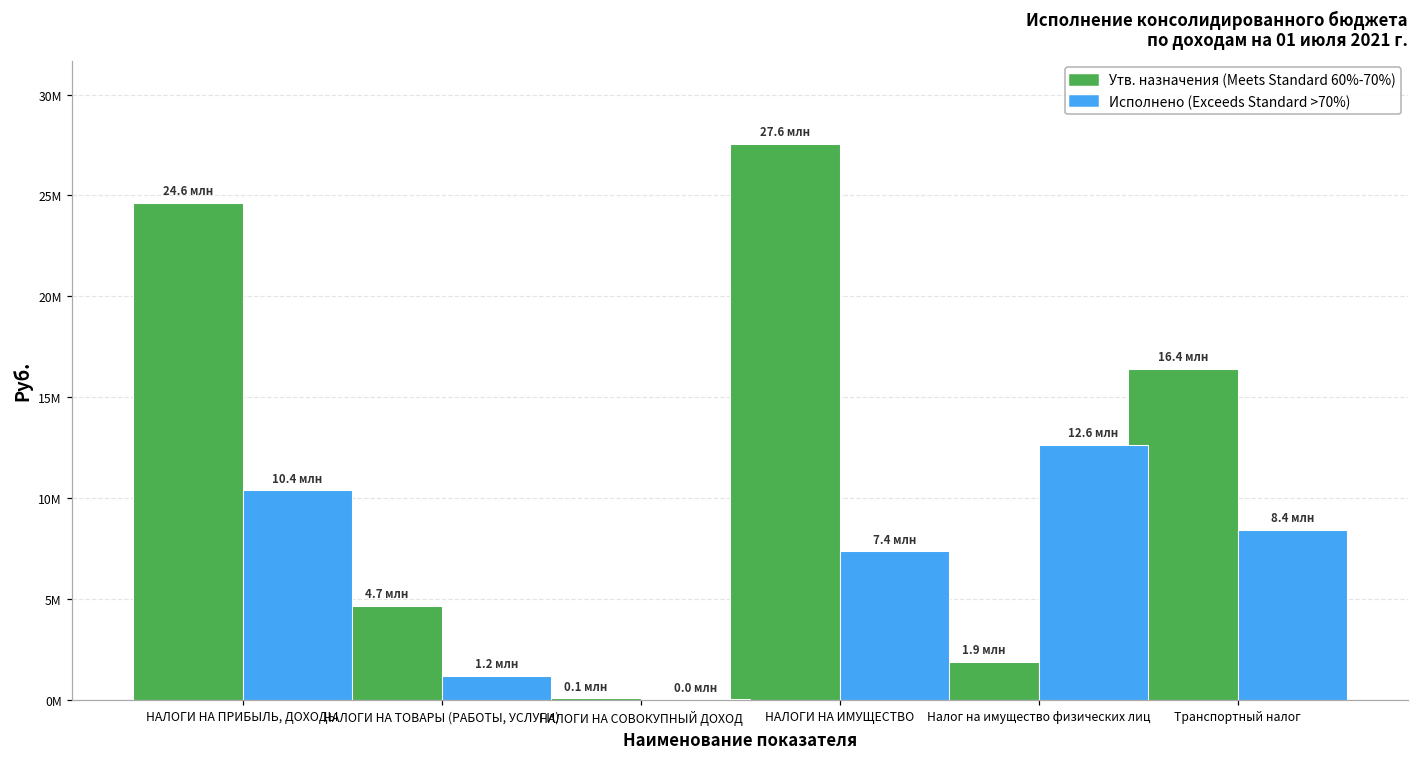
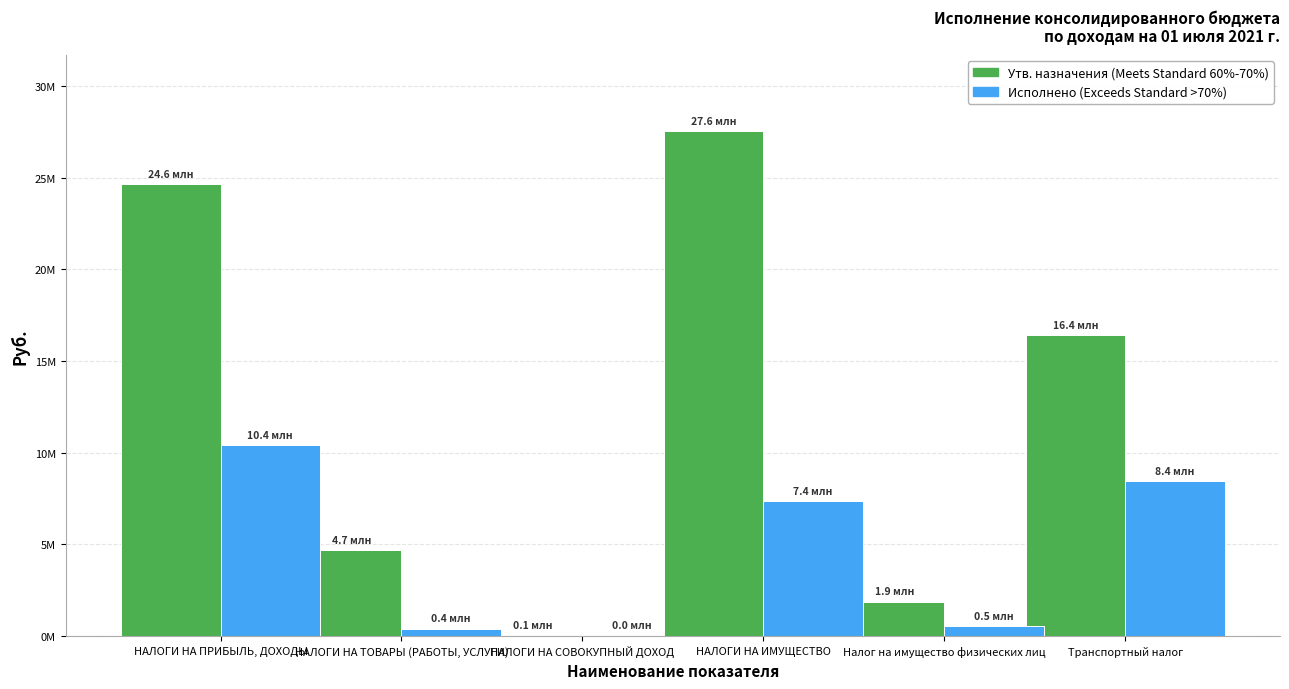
  {
    "Исполнено (Exceeds Standard >70%)": {
-     "НАЛОГИ НА ТОВАРЫ (РАБОТЫ, УСЛУГИ)": 1.2,
-     "Налог на имущество физических лиц": 12.6
+     "НАЛОГИ НА ТОВАРЫ (РАБОТЫ, УСЛУГИ)": 0.4,
+     "Налог на имущество физических лиц": 0.5
    }
  }
